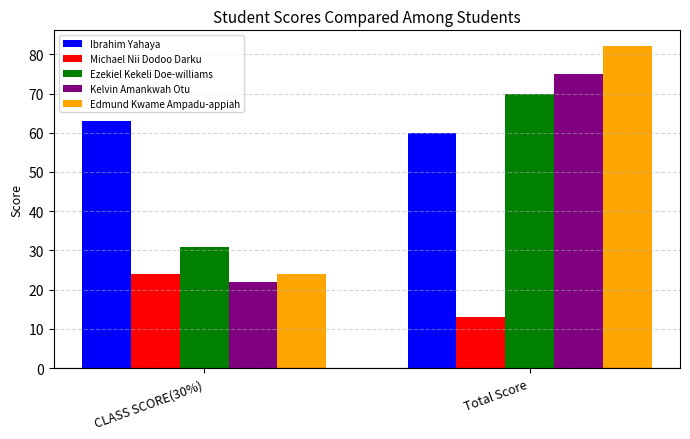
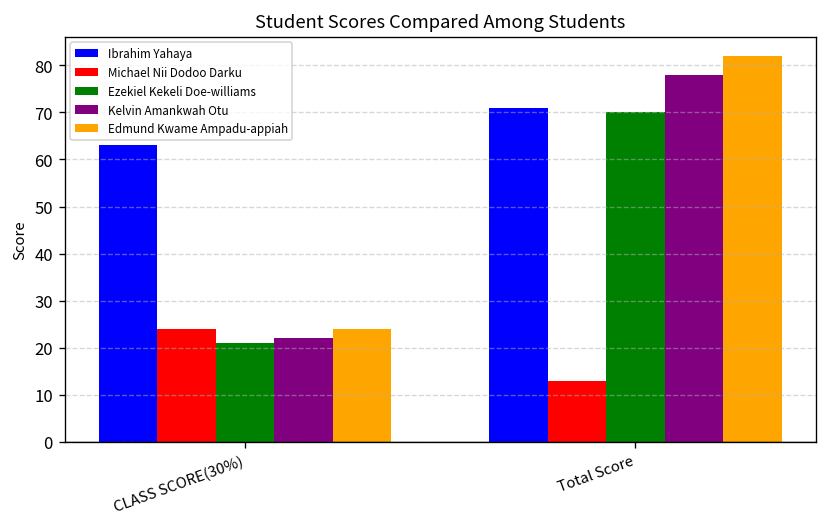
  {
    "Ibrahim Yahaya": {
      "CLASS SCORE(30%)": 63,
-     "Total Score": 60
+     "Total Score": 71
    },
    "Michael Nii Dodoo Darku": {
      "CLASS SCORE(30%)": 24,
      "Total Score": 13
    },
    "Ezekiel Kekeli Doe-williams": {
-     "CLASS SCORE(30%)": 31,
+     "CLASS SCORE(30%)": 21,
      "Total Score": 70
    },
    "Kelvin Amankwah Otu": {
      "CLASS SCORE(30%)": 22,
-     "Total Score": 75
+     "Total Score": 78
    },
    "Edmund Kwame Ampadu-appiah": {
      "CLASS SCORE(30%)": 24,
      "Total Score": 82
    }
  }
